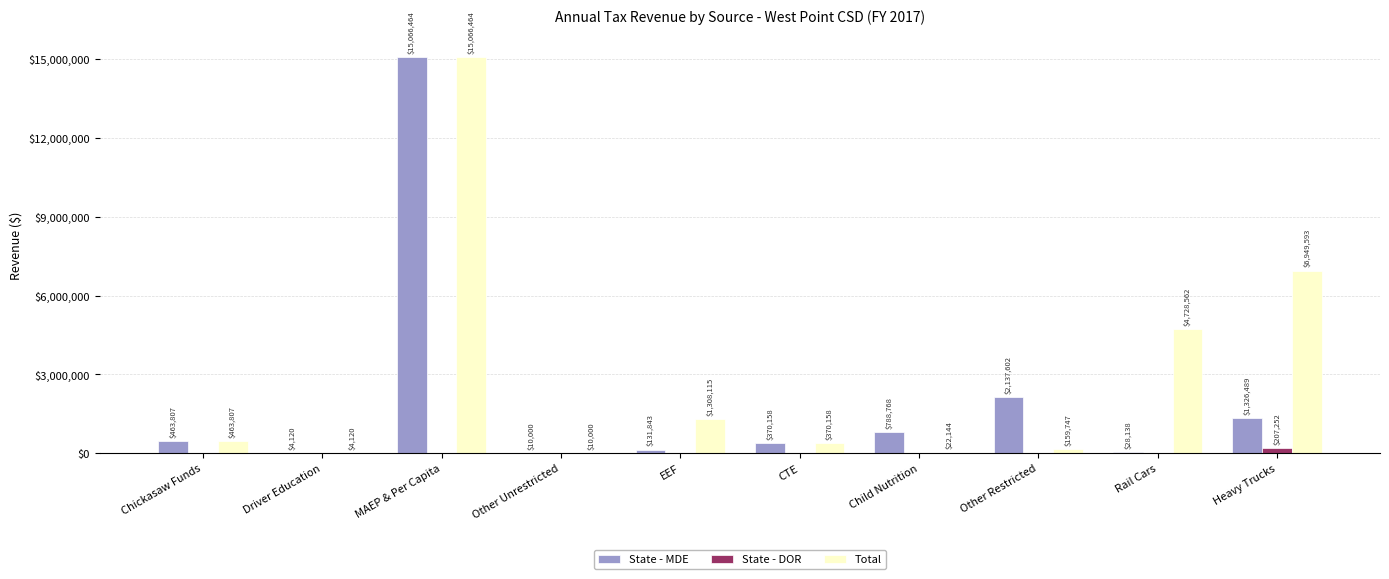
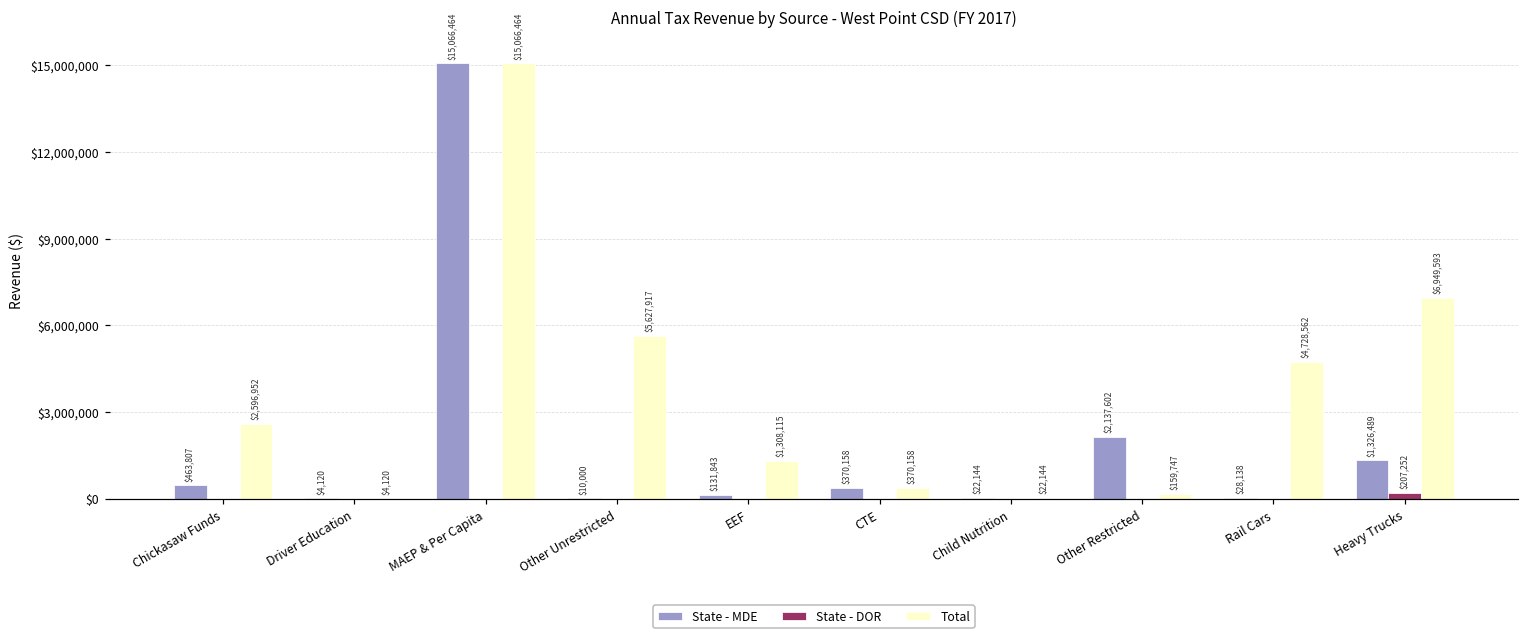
  {
    "State - MDE": {
      "Chickasaw Funds": "$463,807",
      "Driver Education": "$4,120",
      "MAEP & Per Capita": "$15,066,464",
      "Other Unrestricted": "$10,000",
      "EEF": "$131,843",
      "CTE": "$370,158",
-     "Child Nutrition": "$788,768",
+     "Child Nutrition": "$22,144",
      "Other Restricted": "$2,137,602",
      "Rail Cars": "$28,138",
      "Heavy Trucks": "$1,326,489"
    },
    "State - DOR": {
      "Heavy Trucks": "$207,252"
    },
    "Total": {
-     "Chickasaw Funds": "$463,807",
+     "Chickasaw Funds": "$2,596,952",
      "Driver Education": "$4,120",
      "MAEP & Per Capita": "$15,066,464",
-     "Other Unrestricted": "$10,000",
+     "Other Unrestricted": "$5,627,917",
      "EEF": "$1,308,115",
      "CTE": "$370,158",
      "Child Nutrition": "$22,144",
      "Other Restricted": "$159,747",
      "Rail Cars": "$4,728,562",
      "Heavy Trucks": "$6,949,593"
    }
  }
